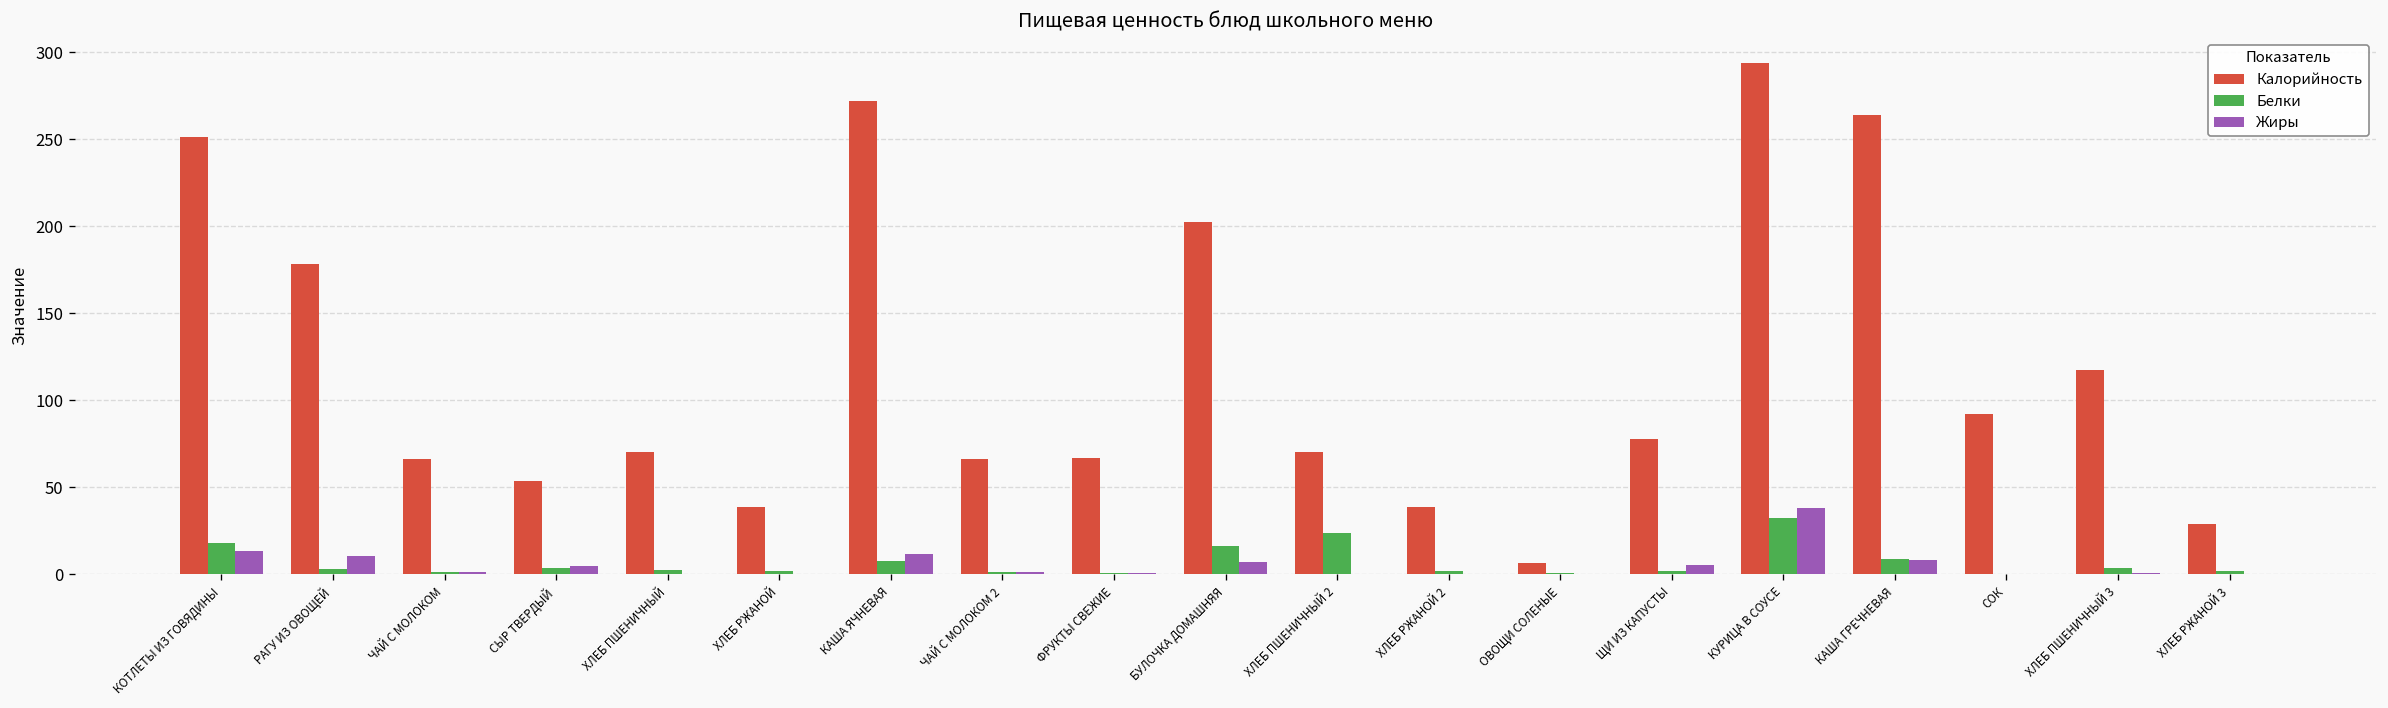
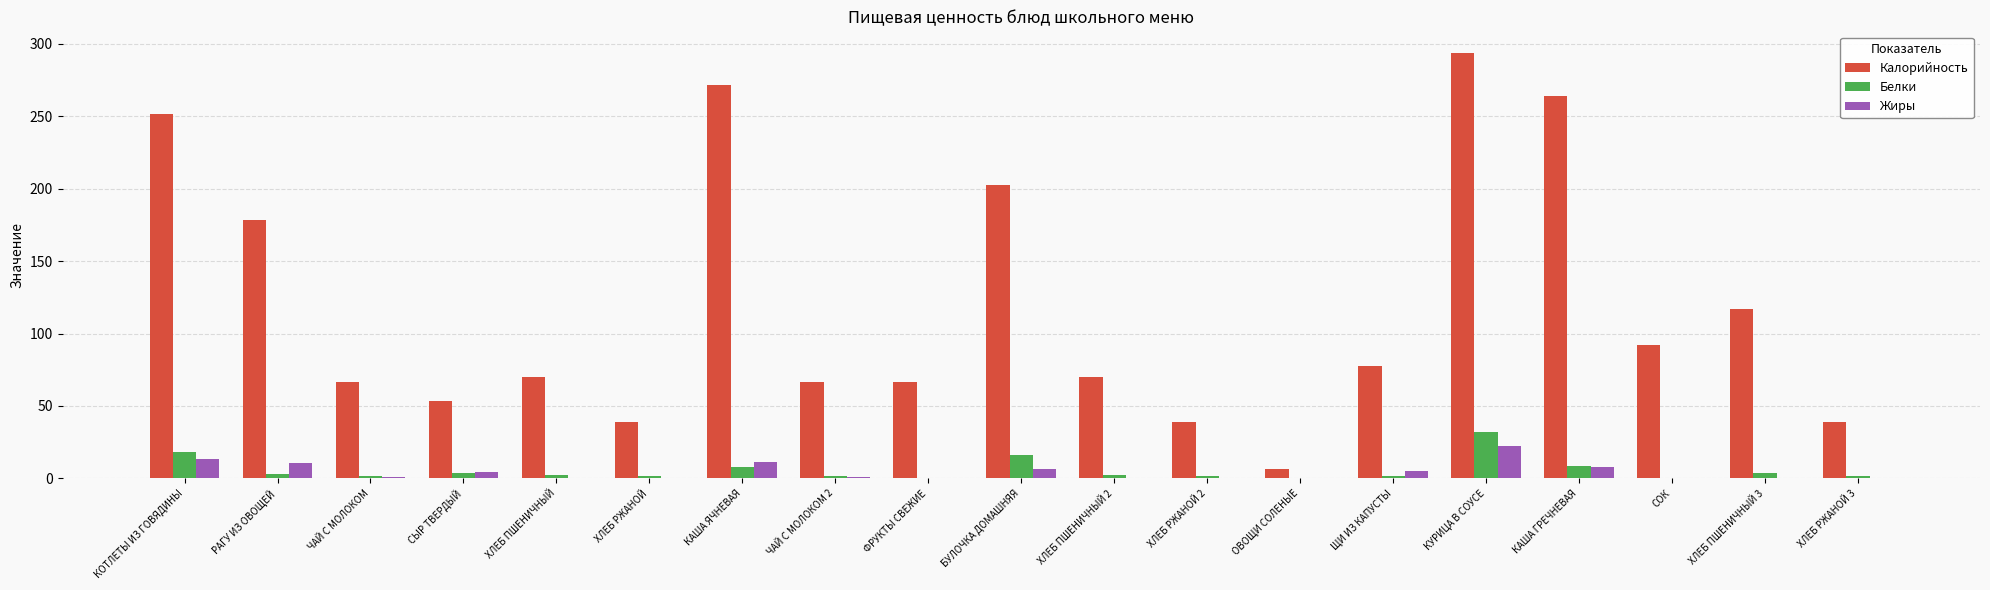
  {
    "Калорийность": {
      "КОТЛЕТЫ ИЗ ГОВЯДИНЫ": 251,
      "РАГУ ИЗ ОВОЩЕЙ": 178,
      "ЧАЙ С МОЛОКОМ": 66,
      "СЫР ТВЕРДЫЙ": 54,
      "ХЛЕБ ПШЕНИЧНЫЙ": 70,
      "ХЛЕБ РЖАНОЙ": 39,
      "КАША ЯЧНЕВАЯ": 272,
      "ЧАЙ С МОЛОКОМ 2": 66,
      "ФРУКТЫ СВЕЖИЕ": 67,
      "БУЛОЧКА ДОМАШНЯЯ": 202,
      "ХЛЕБ ПШЕНИЧНЫЙ 2": 70,
      "ХЛЕБ РЖАНОЙ 2": 39,
      "ОВОЩИ СОЛЕНЫЕ": 7,
      "ЩИ ИЗ КАПУСТЫ": 78,
      "КУРИЦА В СОУСЕ": 294,
      "КАША ГРЕЧНЕВАЯ": 264,
      "СОК": 92,
      "ХЛЕБ ПШЕНИЧНЫЙ 3": 117,
-     "ХЛЕБ РЖАНОЙ 3": 29
+     "ХЛЕБ РЖАНОЙ 3": 39
    },
    "Белки": {
      "КОТЛЕТЫ ИЗ ГОВЯДИНЫ": 18,
      "РАГУ ИЗ ОВОЩЕЙ": 3,
      "СЫР ТВЕРДЫЙ": 3,
      "ХЛЕБ ПШЕНИЧНЫЙ": 2,
      "КАША ЯЧНЕВАЯ": 8,
      "БУЛОЧКА ДОМАШНЯЯ": 16,
-     "ХЛЕБ ПШЕНИЧНЫЙ 2": 24,
+     "ХЛЕБ ПШЕНИЧНЫЙ 2": 2,
      "ЩИ ИЗ КАПУСТЫ": 2,
      "КУРИЦА В СОУСЕ": 32,
      "КАША ГРЕЧНЕВАЯ": 9,
      "СОК": 0,
      "ХЛЕБ ПШЕНИЧНЫЙ 3": 4
    },
    "Жиры": {
      "КОТЛЕТЫ ИЗ ГОВЯДИНЫ": 14,
      "РАГУ ИЗ ОВОЩЕЙ": 11,
      "СЫР ТВЕРДЫЙ": 4,
      "КАША ЯЧНЕВАЯ": 12,
      "БУЛОЧКА ДОМАШНЯЯ": 7,
      "ЩИ ИЗ КАПУСТЫ": 5,
-     "КУРИЦА В СОУСЕ": 38,
+     "КУРИЦА В СОУСЕ": 23,
      "КАША ГРЕЧНЕВАЯ": 8,
      "СОК": 0
    }
  }
